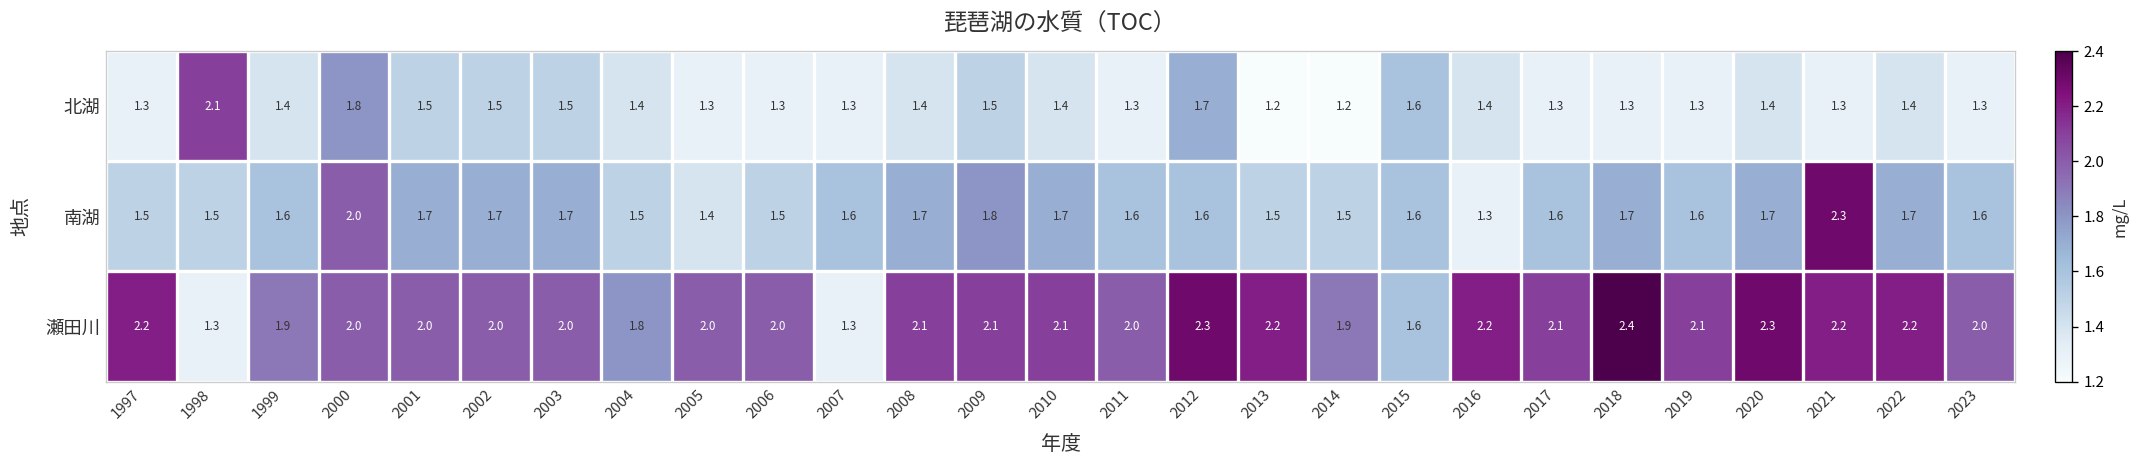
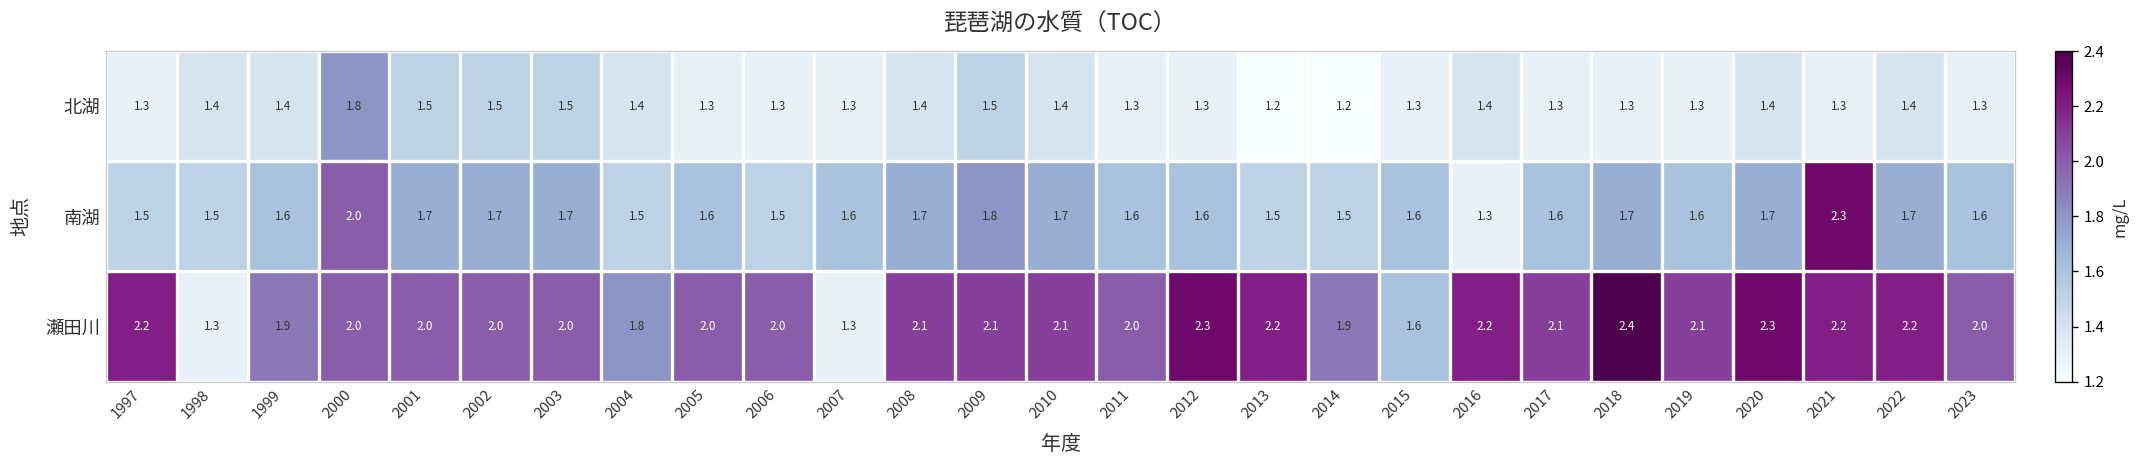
  {
    "北湖": {
      "1997": 1.3,
-     "1998": 2.1,
+     "1998": 1.4,
      "1999": 1.4,
      "2000": 1.8,
      "2001": 1.5,
      "2002": 1.5,
      "2003": 1.5,
      "2004": 1.4,
      "2005": 1.3,
      "2006": 1.3,
      "2007": 1.3,
      "2008": 1.4,
      "2009": 1.5,
      "2010": 1.4,
      "2011": 1.3,
-     "2012": 1.7,
+     "2012": 1.3,
      "2013": 1.2,
      "2014": 1.2,
-     "2015": 1.6,
+     "2015": 1.3,
      "2016": 1.4,
      "2017": 1.3,
      "2018": 1.3,
      "2019": 1.3,
      "2020": 1.4,
      "2021": 1.3,
      "2022": 1.4,
      "2023": 1.3
    },
    "南湖": {
      "1997": 1.5,
      "1998": 1.5,
      "1999": 1.6,
      "2000": 2.0,
      "2001": 1.7,
      "2002": 1.7,
      "2003": 1.7,
      "2004": 1.5,
-     "2005": 1.4,
+     "2005": 1.6,
      "2006": 1.5,
      "2007": 1.6,
      "2008": 1.7,
      "2009": 1.8,
      "2010": 1.7,
      "2011": 1.6,
      "2012": 1.6,
      "2013": 1.5,
      "2014": 1.5,
      "2015": 1.6,
      "2016": 1.3,
      "2017": 1.6,
      "2018": 1.7,
      "2019": 1.6,
      "2020": 1.7,
      "2021": 2.3,
      "2022": 1.7,
      "2023": 1.6
    },
    "瀬田川": {
      "1997": 2.2,
      "1998": 1.3,
      "1999": 1.9,
      "2000": 2.0,
      "2001": 2.0,
      "2002": 2.0,
      "2003": 2.0,
      "2004": 1.8,
      "2005": 2.0,
      "2006": 2.0,
      "2007": 1.3,
      "2008": 2.1,
      "2009": 2.1,
      "2010": 2.1,
      "2011": 2.0,
      "2012": 2.3,
      "2013": 2.2,
      "2014": 1.9,
      "2015": 1.6,
      "2016": 2.2,
      "2017": 2.1,
      "2018": 2.4,
      "2019": 2.1,
      "2020": 2.3,
      "2021": 2.2,
      "2022": 2.2,
      "2023": 2.0
    }
  }
